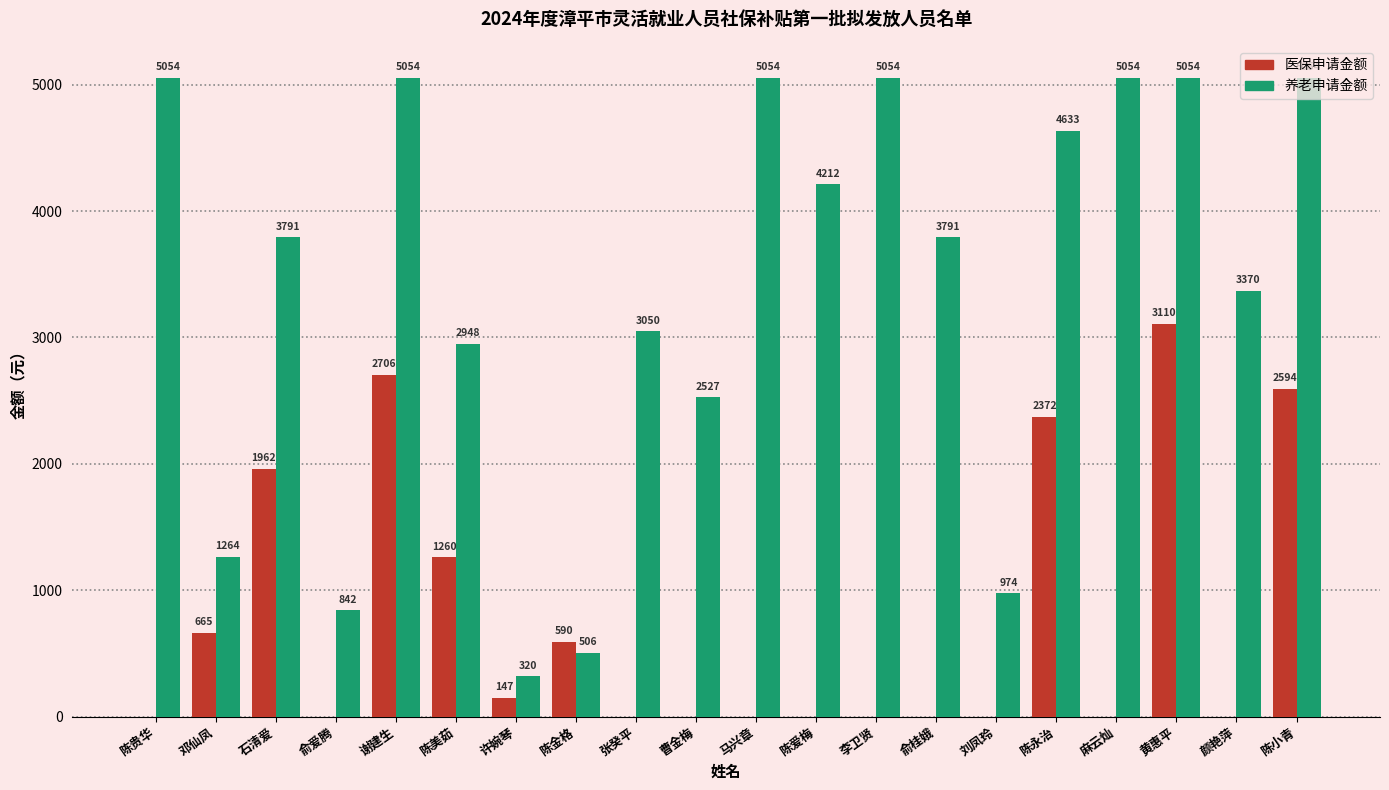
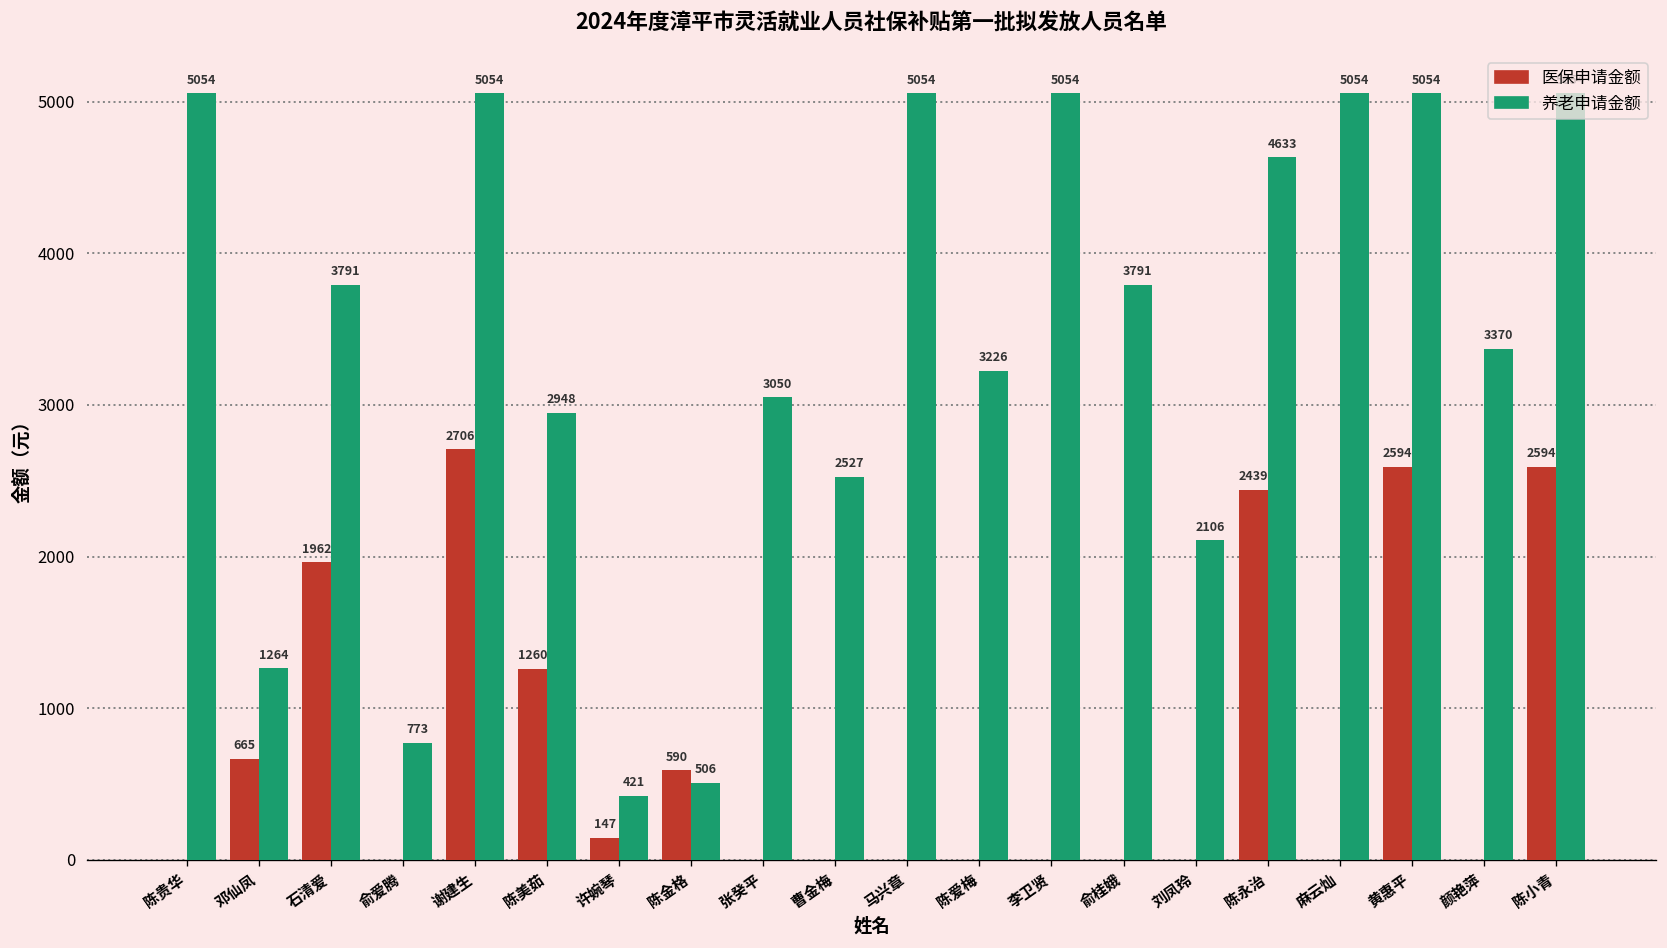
  {
    "医保申请金额": {
      "邓仙凤": 665,
      "石清爱": 1962,
      "谢建生": 2706,
      "陈美茹": 1260,
      "许婉琴": 147,
      "陈金格": 590,
-     "陈永治": 2372,
-     "黄惠平": 3110,
+     "陈永治": 2439,
+     "黄惠平": 2594,
      "陈小青": 2594
    },
    "养老申请金额": {
      "陈贵华": 5054,
      "邓仙凤": 1264,
      "石清爱": 3791,
-     "俞爱腾": 842,
+     "俞爱腾": 773,
      "谢建生": 5054,
      "陈美茹": 2948,
-     "许婉琴": 320,
+     "许婉琴": 421,
      "陈金格": 506,
      "张癸平": 3050,
      "曹金梅": 2527,
      "马兴章": 5054,
-     "陈爱梅": 4212,
+     "陈爱梅": 3226,
      "李卫贤": 5054,
      "俞桂娥": 3791,
-     "刘凤玲": 974,
+     "刘凤玲": 2106,
      "陈永治": 4633,
      "麻云灿": 5054,
      "黄惠平": 5054,
      "颜艳萍": 3370
    }
  }
